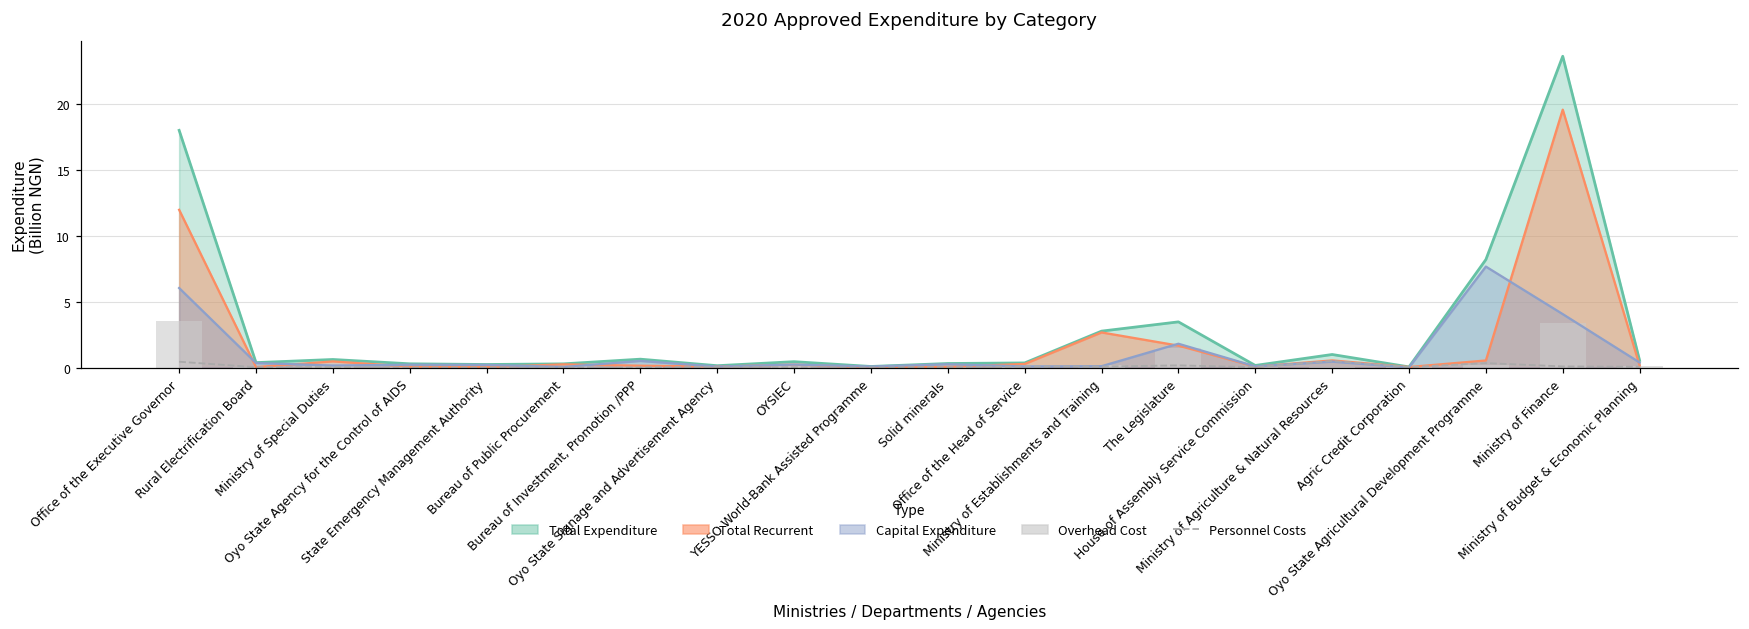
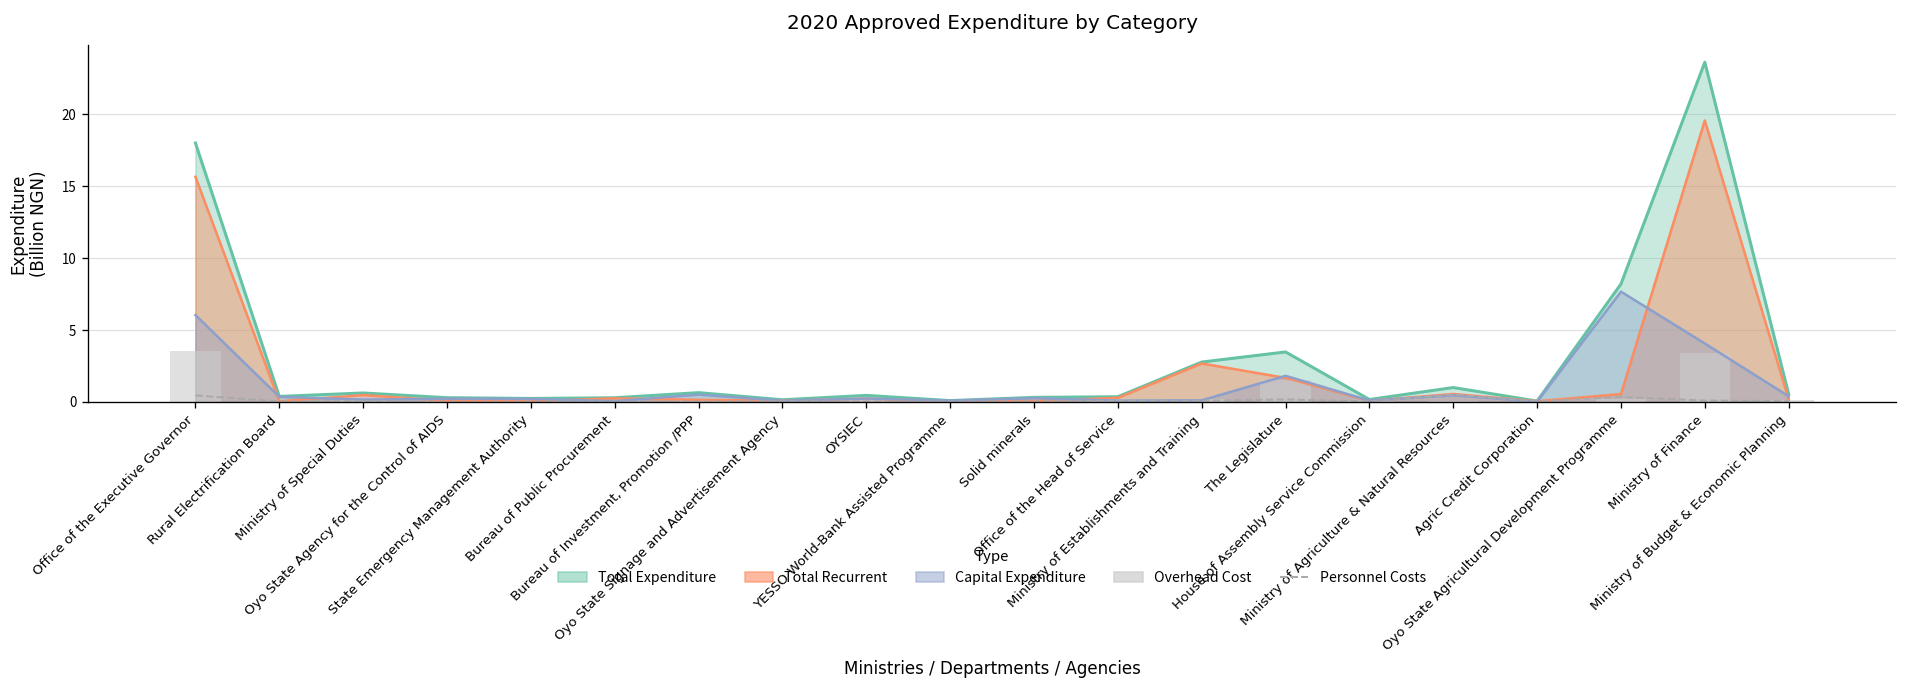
  {
    "Total Recurrent": {
-     "Office of the Executive Governor": 12.0,
+     "Office of the Executive Governor": 15.7,
      "Ministry of Finance": 19.6
    }
  }
